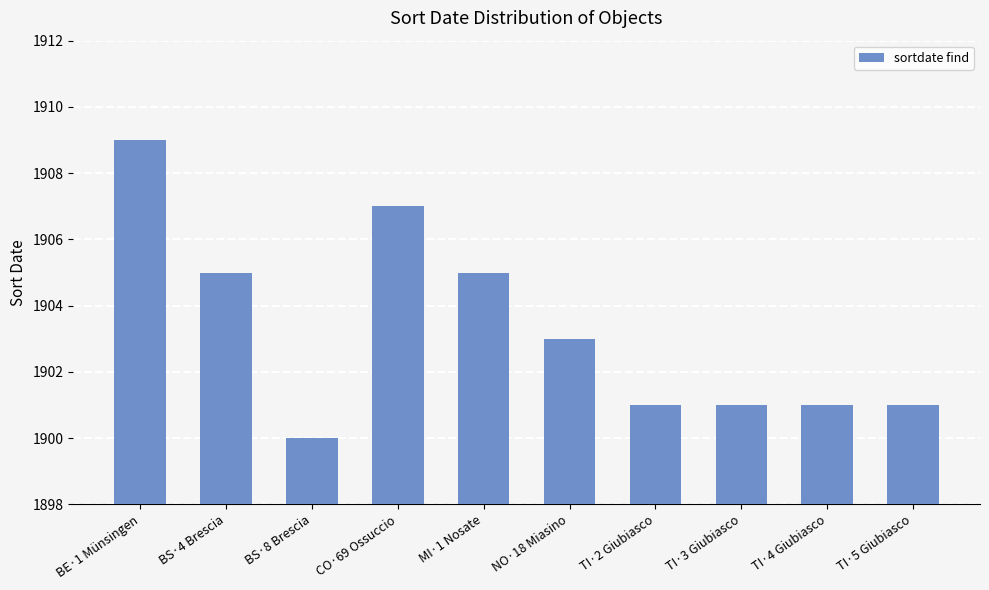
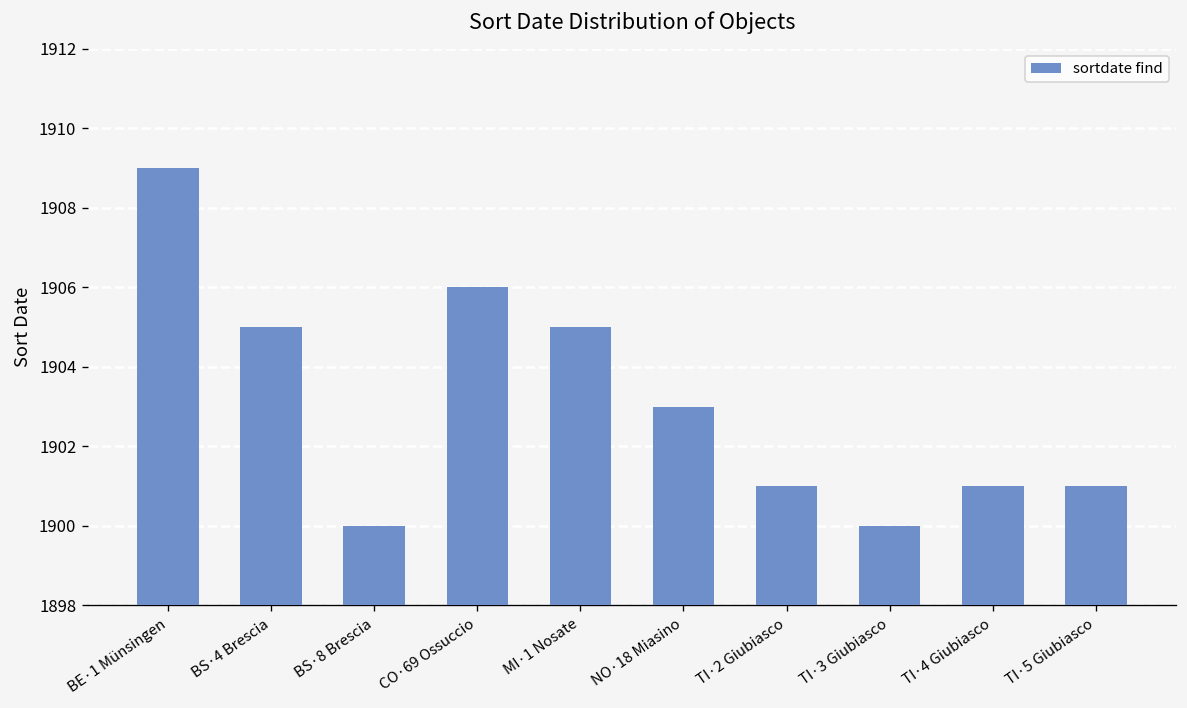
  {
    "BE·1 Münsingen": 1909,
    "BS·4 Brescia": 1905,
    "BS·8 Brescia": 1900,
-   "CO·69 Ossuccio": 1907,
+   "CO·69 Ossuccio": 1906,
    "MI·1 Nosate": 1905,
    "NO·18 Miasino": 1903,
    "TI·2 Giubiasco": 1901,
-   "TI·3 Giubiasco": 1901,
+   "TI·3 Giubiasco": 1900,
    "TI·4 Giubiasco": 1901,
    "TI·5 Giubiasco": 1901
  }
